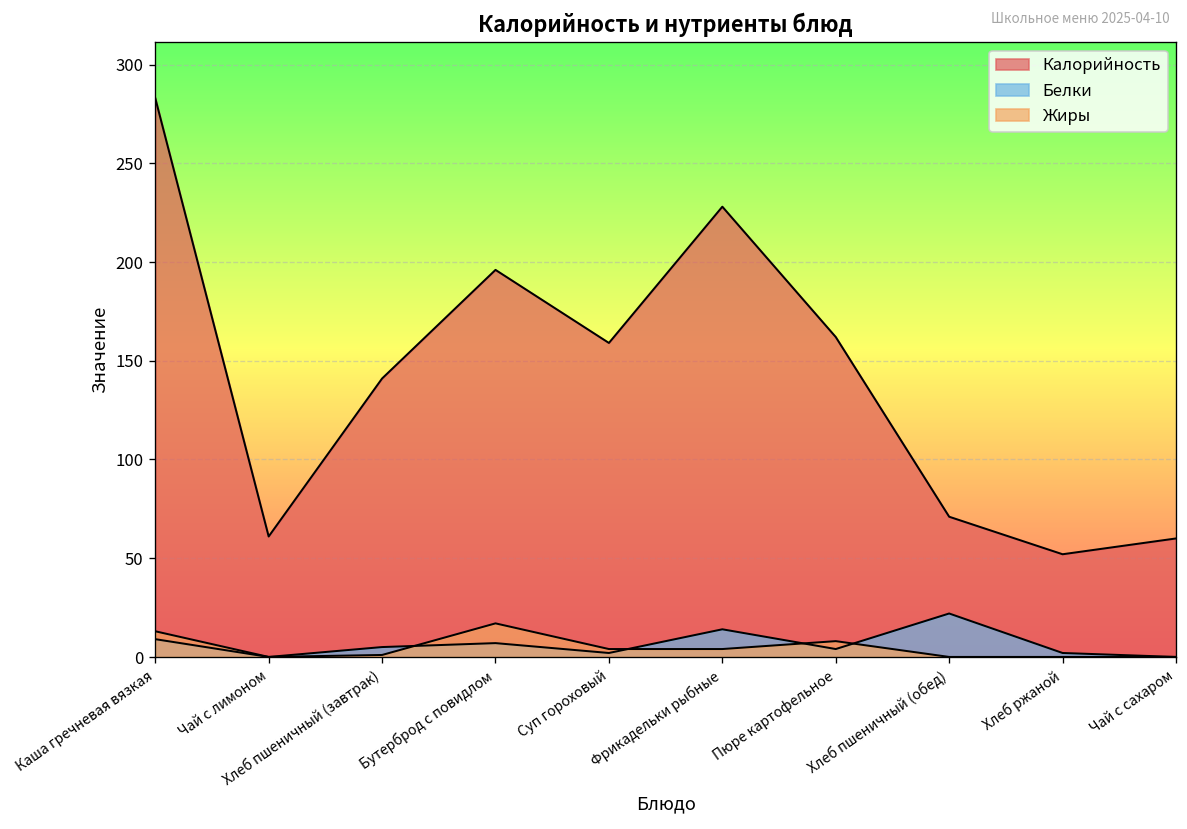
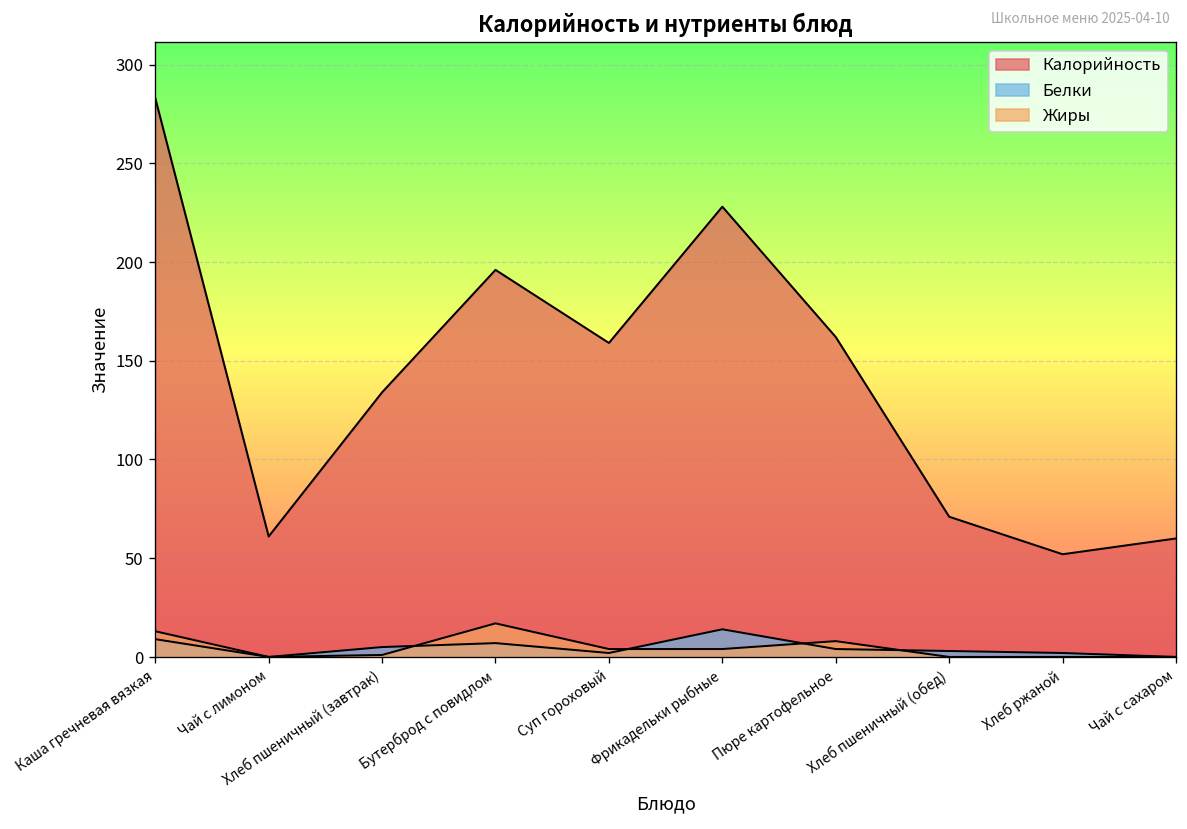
  {
    "Калорийность": {
      "Каша гречневая вязкая": 283,
      "Чай с лимоном": 61,
-     "Хлеб пшеничный (завтрак)": 141,
+     "Хлеб пшеничный (завтрак)": 134,
      "Бутерброд с повидлом": 196,
      "Суп гороховый": 159,
      "Фрикадельки рыбные": 228,
      "Пюре картофельное": 162,
      "Хлеб пшеничный (обед)": 71,
      "Хлеб ржаной": 52,
      "Чай с сахаром": 60
    },
    "Белки": {
      "Каша гречневая вязкая": 9,
      "Хлеб пшеничный (завтрак)": 5,
      "Бутерброд с повидлом": 7,
      "Суп гороховый": 2,
      "Фрикадельки рыбные": 14,
      "Пюре картофельное": 4,
-     "Хлеб пшеничный (обед)": 22,
+     "Хлеб пшеничный (обед)": 3,
      "Хлеб ржаной": 2
    },
    "Жиры": {
      "Каша гречневая вязкая": 13,
      "Хлеб пшеничный (завтрак)": 1,
      "Бутерброд с повидлом": 17,
      "Суп гороховый": 4,
      "Фрикадельки рыбные": 4,
      "Пюре картофельное": 8,
      "Хлеб пшеничный (обед)": 0,
      "Хлеб ржаной": 0
    }
  }
